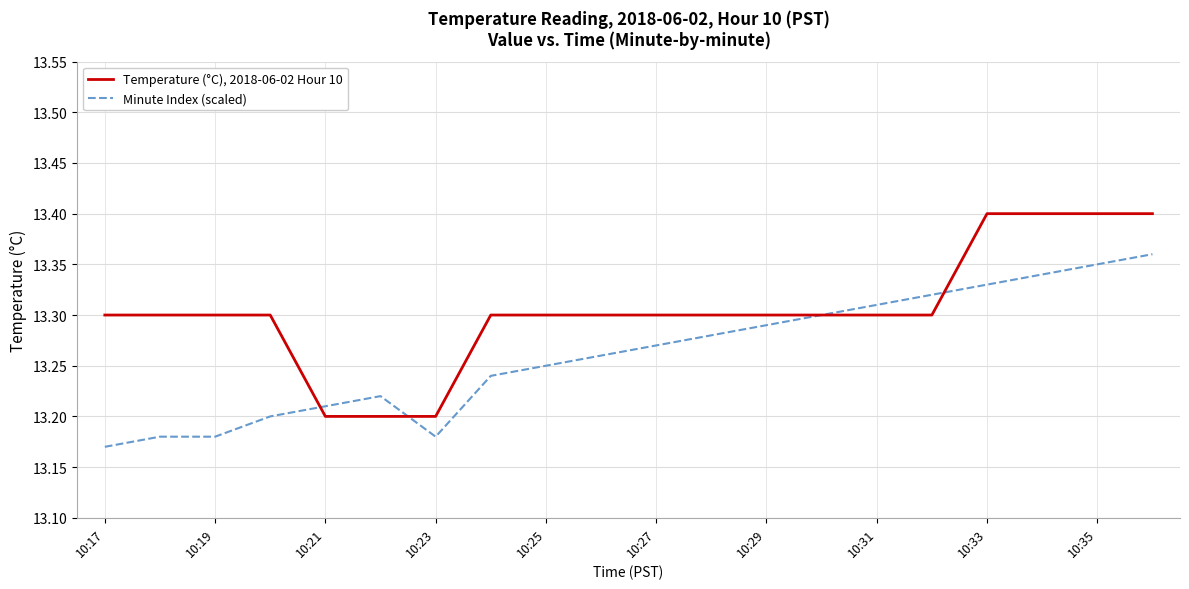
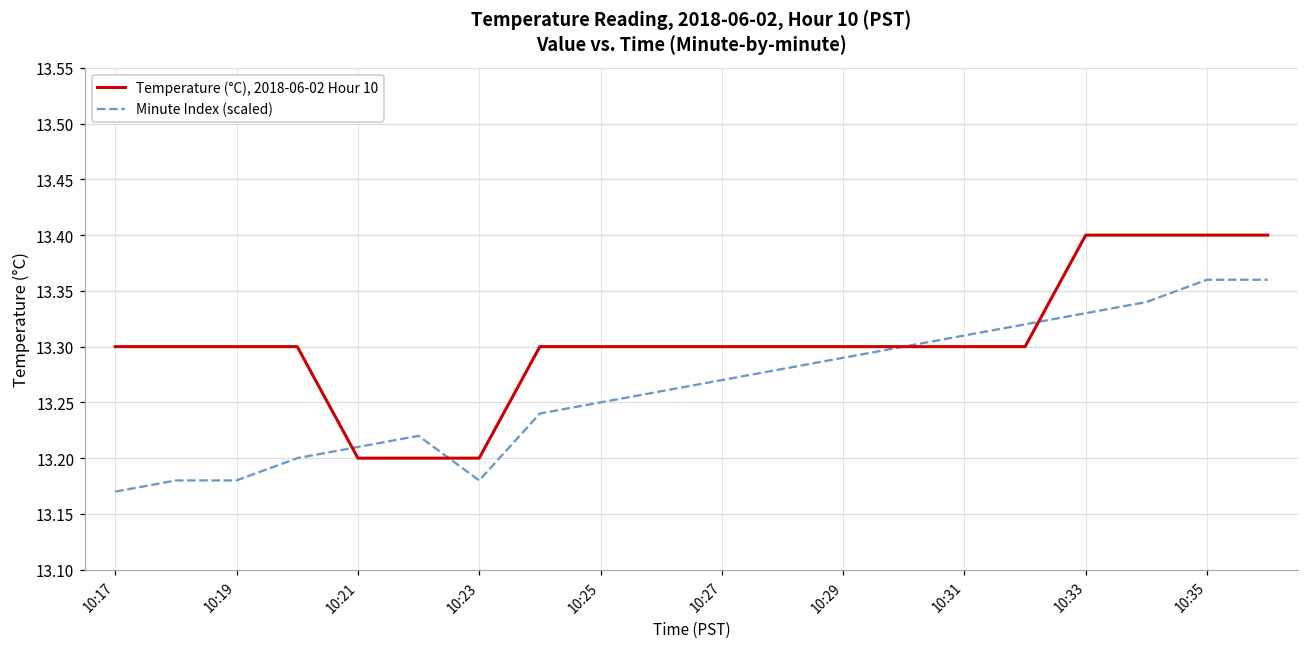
  {
    "Temperature (°C), 2018-06-02 Hour 10": {
      "10:17": 13.300,
      "10:19": 13.300,
      "10:21": 13.200,
      "10:23": 13.200,
      "10:25": 13.300,
      "10:27": 13.300,
      "10:29": 13.300,
      "10:31": 13.300,
      "10:33": 13.400,
      "10:35": 13.400
    },
    "Minute Index (scaled)": {
      "10:17": 13.170,
      "10:19": 13.180,
      "10:21": 13.210,
      "10:23": 13.180,
      "10:25": 13.250,
      "10:27": 13.270,
      "10:29": 13.290,
      "10:31": 13.310,
      "10:33": 13.330,
-     "10:35": 13.350
+     "10:35": 13.360
    }
  }
